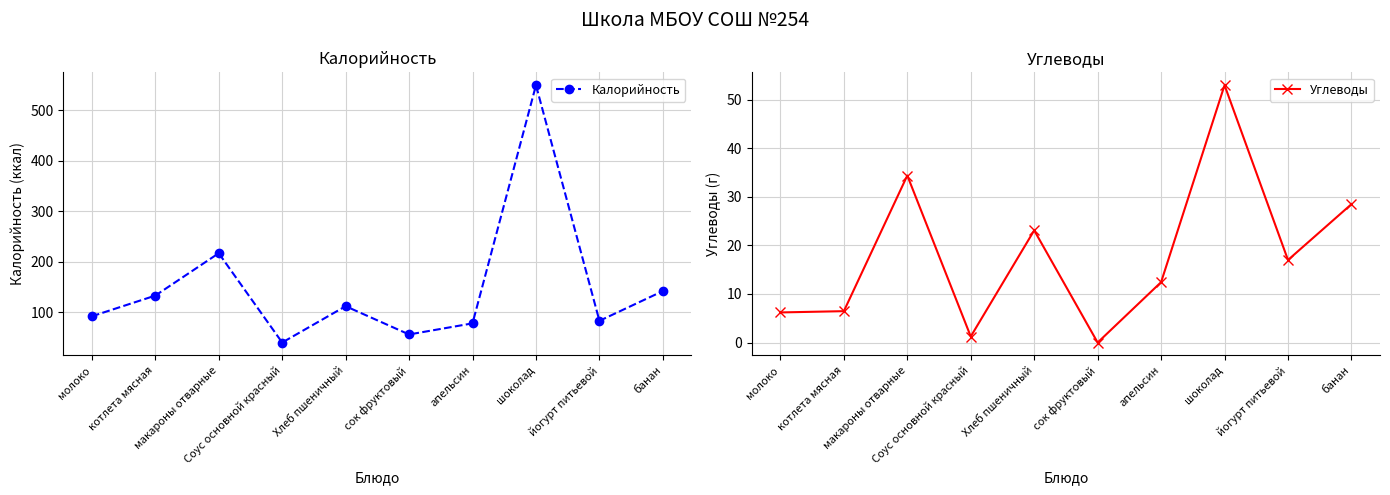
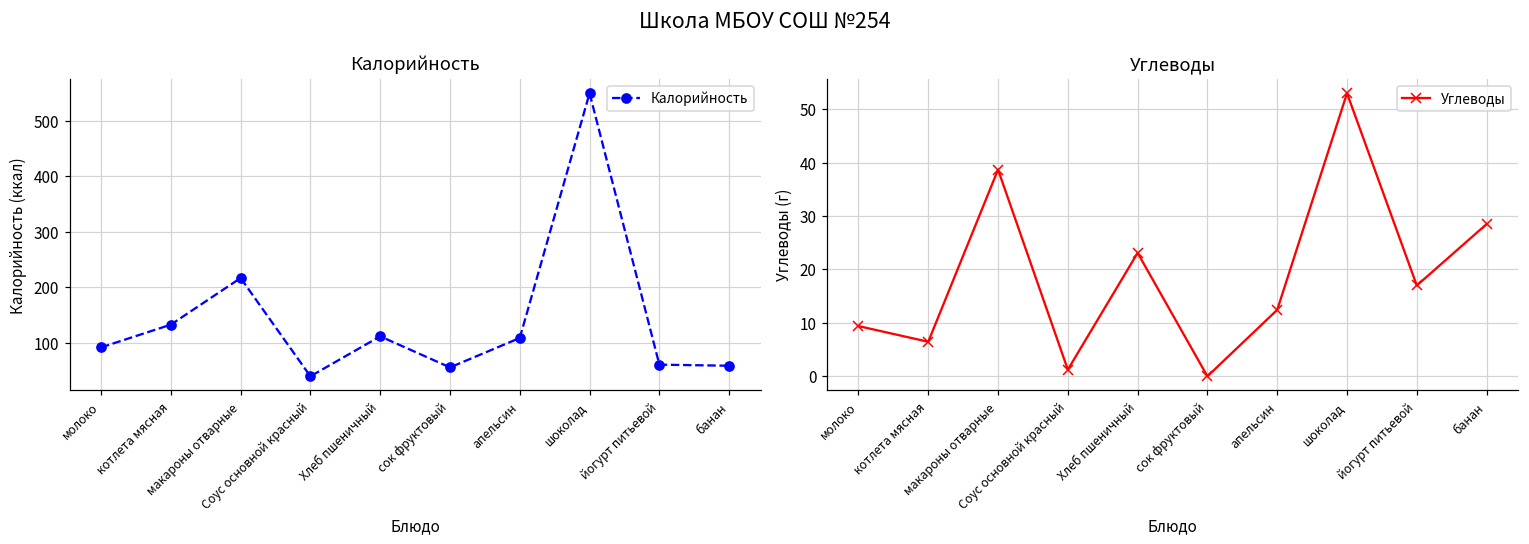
  {
    "Калорийность": {
      "молоко": 90,
      "котлета мясная": 130,
      "макароны отварные": 220,
      "Соус основной красный": 40,
      "Хлеб пшеничный": 110,
      "сок фруктовый": 60,
-     "апельсин": 80,
+     "апельсин": 110,
      "шоколад": 550,
-     "йогурт питьевой": 80,
-     "банан": 140
+     "йогурт питьевой": 60,
+     "банан": 60
    },
    "Углеводы": {
-     "молоко": 6,
+     "молоко": 9,
      "котлета мясная": 6,
-     "макароны отварные": 34,
+     "макароны отварные": 39,
      "Соус основной красный": 1,
      "Хлеб пшеничный": 23,
      "сок фруктовый": 0,
      "апельсин": 12,
      "шоколад": 53,
      "йогурт питьевой": 17,
      "банан": 29
    }
  }
